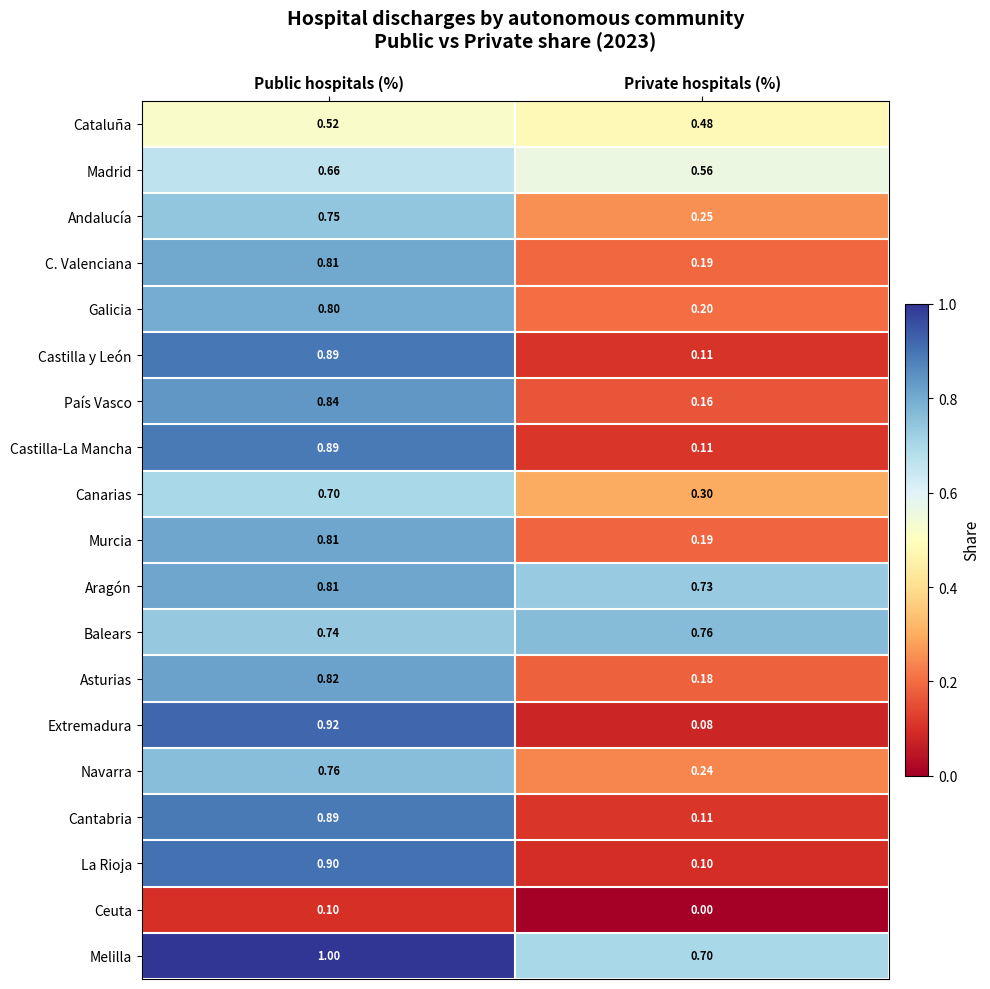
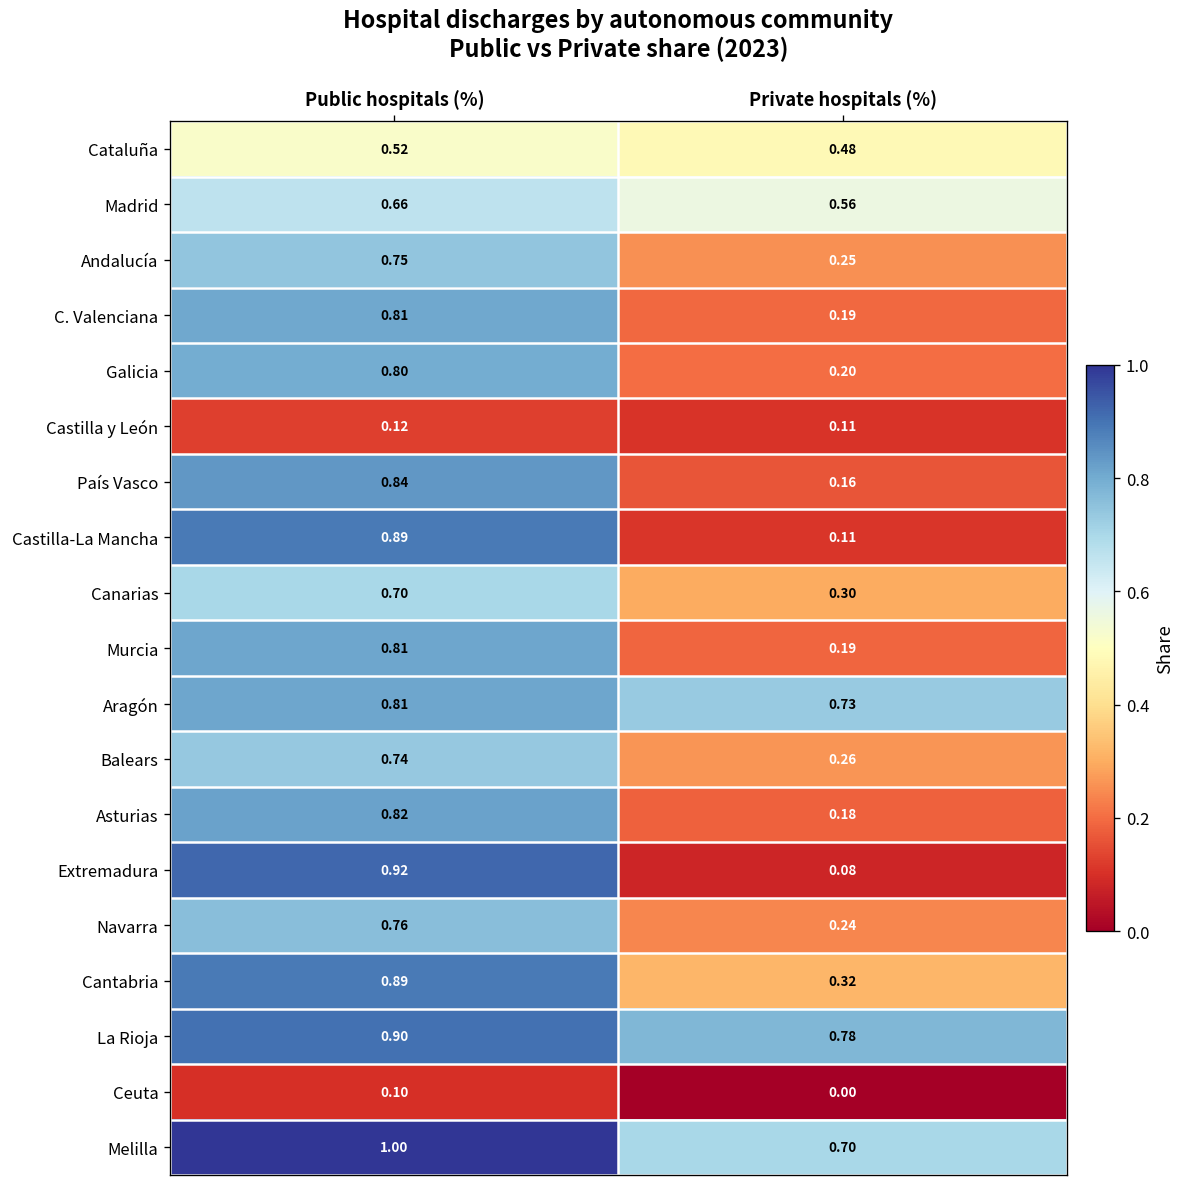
  {
    "Cataluña": {
      "Public hospitals (%)": 0.52,
      "Private hospitals (%)": 0.48
    },
    "Madrid": {
      "Public hospitals (%)": 0.66,
      "Private hospitals (%)": 0.56
    },
    "Andalucía": {
      "Public hospitals (%)": 0.75,
      "Private hospitals (%)": 0.25
    },
    "C. Valenciana": {
      "Public hospitals (%)": 0.81,
      "Private hospitals (%)": 0.19
    },
    "Galicia": {
      "Public hospitals (%)": 0.80,
      "Private hospitals (%)": 0.20
    },
    "Castilla y León": {
-     "Public hospitals (%)": 0.89,
+     "Public hospitals (%)": 0.12,
      "Private hospitals (%)": 0.11
    },
    "País Vasco": {
      "Public hospitals (%)": 0.84,
      "Private hospitals (%)": 0.16
    },
    "Castilla-La Mancha": {
      "Public hospitals (%)": 0.89,
      "Private hospitals (%)": 0.11
    },
    "Canarias": {
      "Public hospitals (%)": 0.70,
      "Private hospitals (%)": 0.30
    },
    "Murcia": {
      "Public hospitals (%)": 0.81,
      "Private hospitals (%)": 0.19
    },
    "Aragón": {
      "Public hospitals (%)": 0.81,
      "Private hospitals (%)": 0.73
    },
    "Balears": {
      "Public hospitals (%)": 0.74,
-     "Private hospitals (%)": 0.76
+     "Private hospitals (%)": 0.26
    },
    "Asturias": {
      "Public hospitals (%)": 0.82,
      "Private hospitals (%)": 0.18
    },
    "Extremadura": {
      "Public hospitals (%)": 0.92,
      "Private hospitals (%)": 0.08
    },
    "Navarra": {
      "Public hospitals (%)": 0.76,
      "Private hospitals (%)": 0.24
    },
    "Cantabria": {
      "Public hospitals (%)": 0.89,
-     "Private hospitals (%)": 0.11
+     "Private hospitals (%)": 0.32
    },
    "La Rioja": {
      "Public hospitals (%)": 0.90,
-     "Private hospitals (%)": 0.10
+     "Private hospitals (%)": 0.78
    },
    "Ceuta": {
      "Public hospitals (%)": 0.10,
      "Private hospitals (%)": 0.00
    },
    "Melilla": {
      "Public hospitals (%)": 1.00,
      "Private hospitals (%)": 0.70
    }
  }
